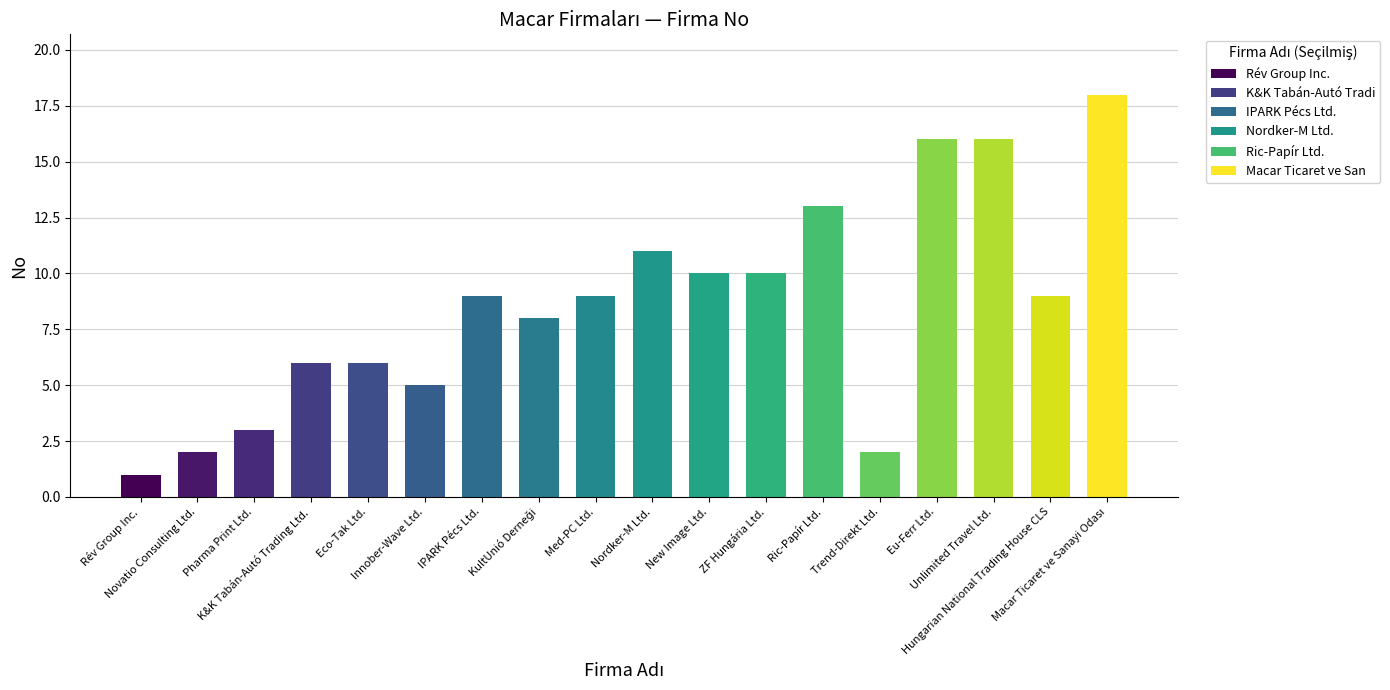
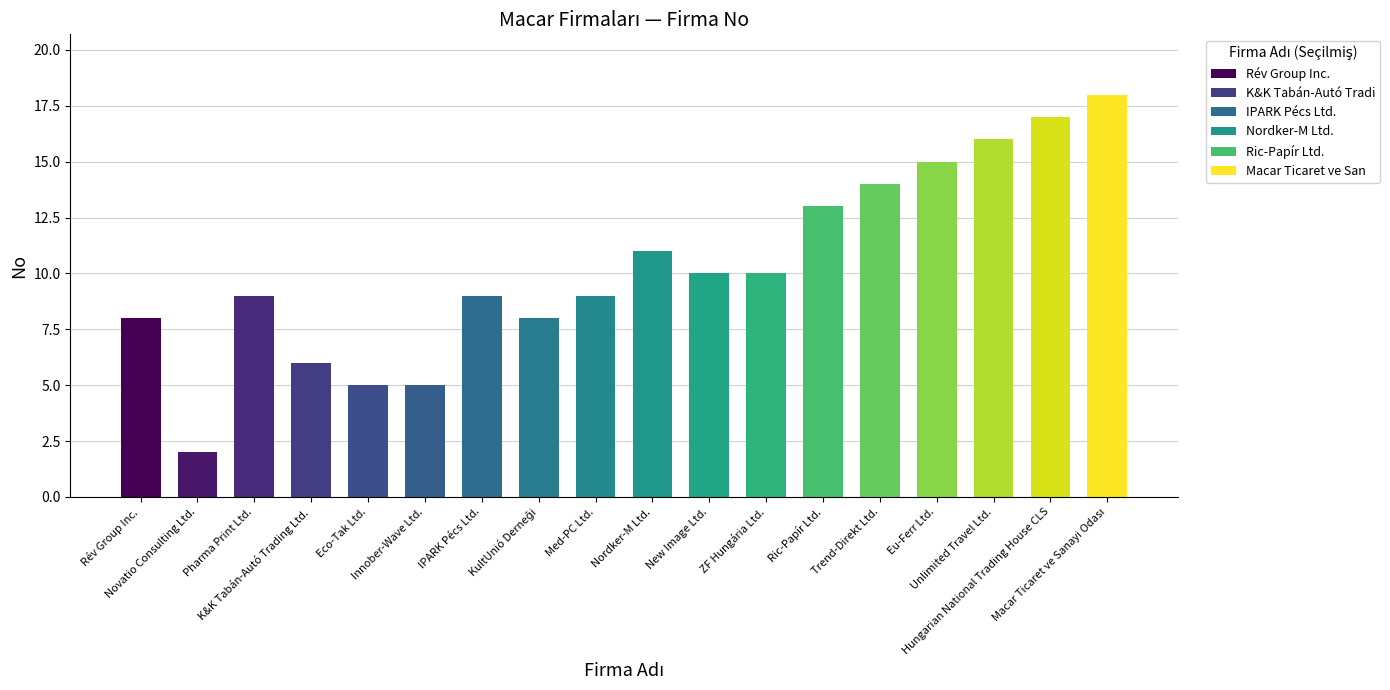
  {
-   "Rév Group Inc.": 1,
+   "Rév Group Inc.": 8,
    "Novatio Consulting Ltd.": 2,
-   "Pharma Print Ltd.": 3,
+   "Pharma Print Ltd.": 9,
    "K&K Tabán-Autó Trading Ltd.": 6,
-   "Eco-Tak Ltd.": 6,
+   "Eco-Tak Ltd.": 5,
    "Innober-Wave Ltd.": 5,
    "IPARK Pécs Ltd.": 9,
    "KultUnió Derneği": 8,
    "Med-PC Ltd.": 9,
    "Nordker-M Ltd.": 11,
    "New Image Ltd.": 10,
    "ZF Hungária Ltd.": 10,
    "Ric-Papír Ltd.": 13,
-   "Trend-Direkt Ltd.": 2,
-   "Eu-Ferr Ltd.": 16,
+   "Trend-Direkt Ltd.": 14,
+   "Eu-Ferr Ltd.": 15,
    "Unlimited Travel Ltd.": 16,
-   "Hungarian National Trading House CLS": 9,
+   "Hungarian National Trading House CLS": 17,
    "Macar Ticaret ve Sanayi Odası": 18
  }
